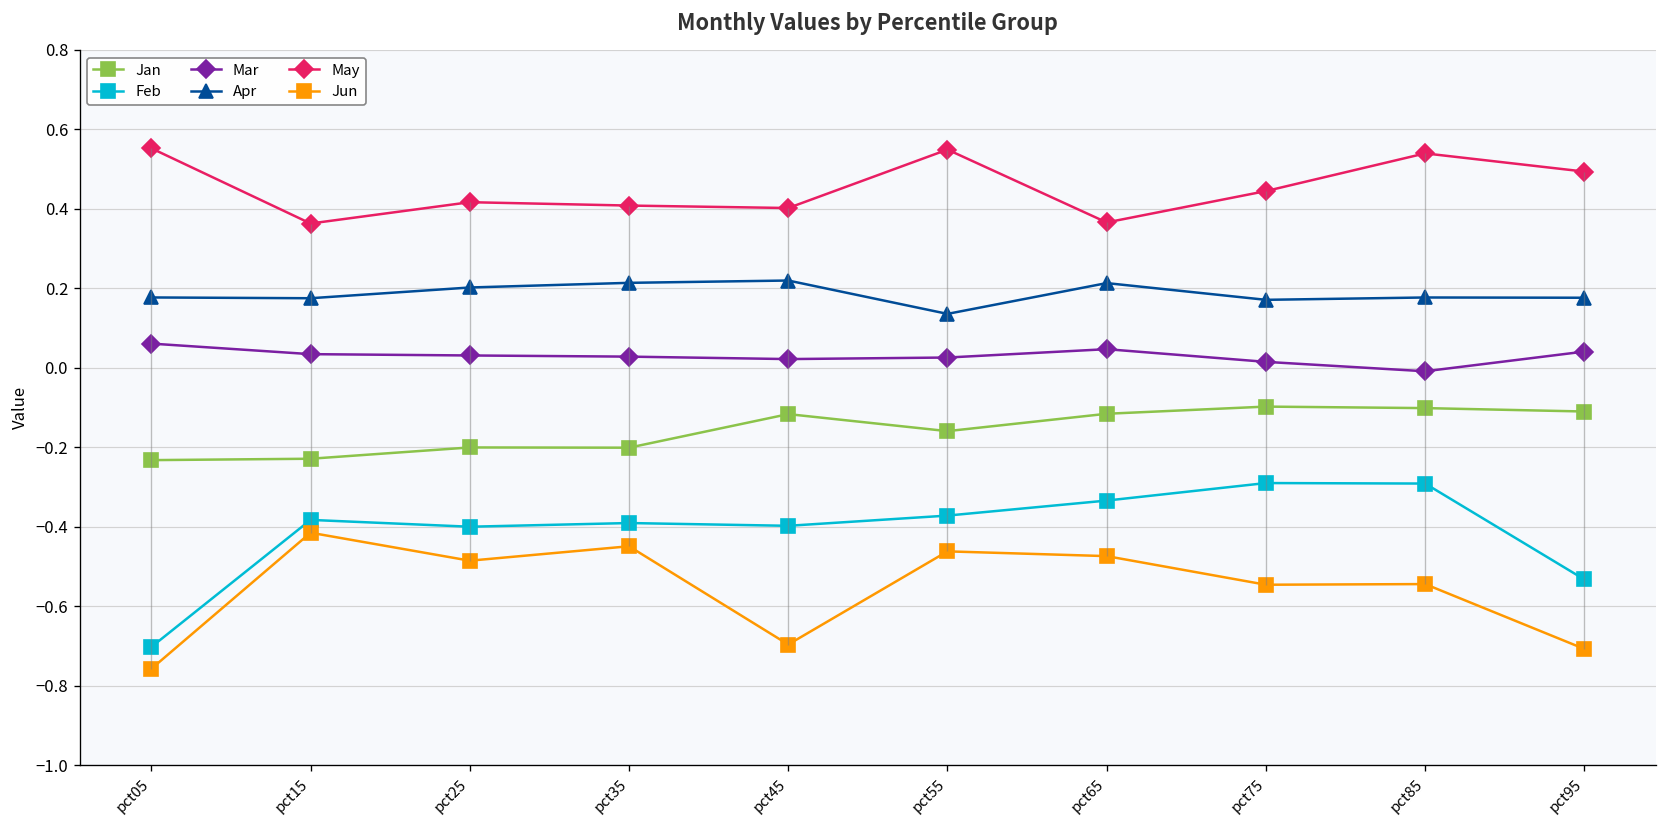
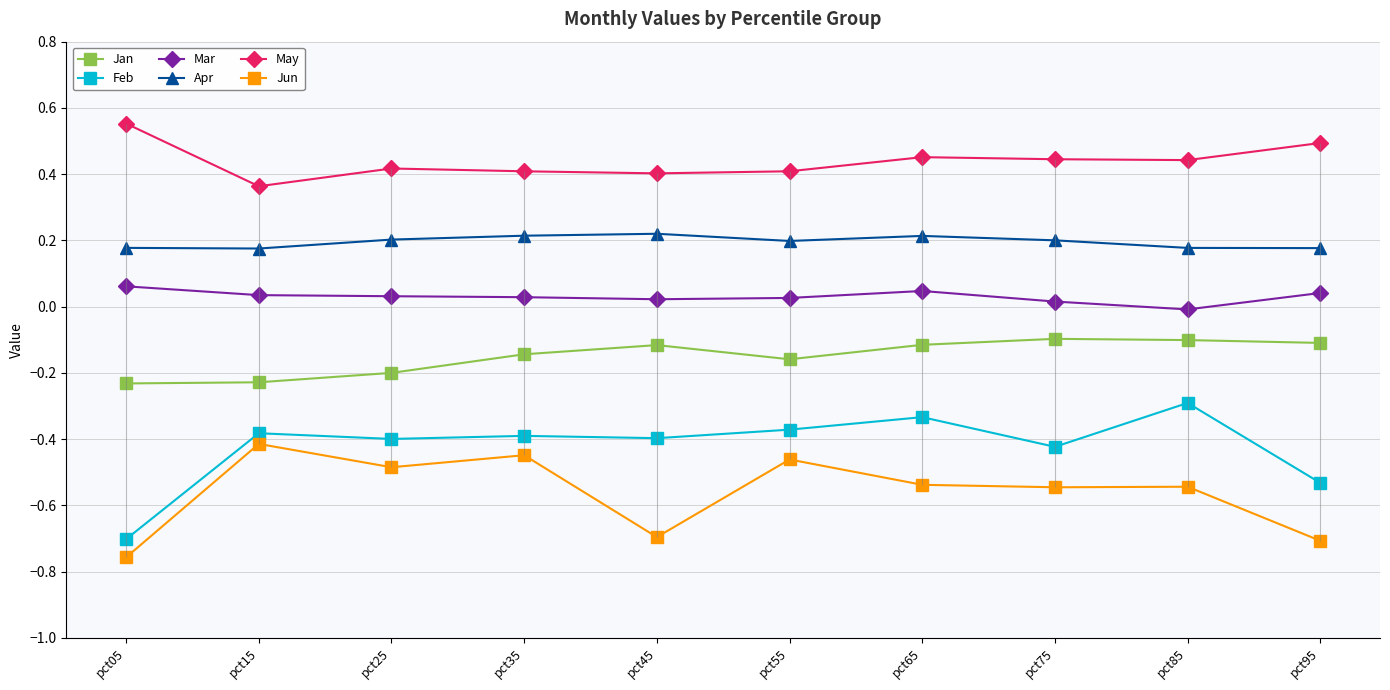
  {
    "Jan": {
      "pct05": -0.23,
      "pct15": -0.23,
      "pct25": -0.20,
-     "pct35": -0.20,
+     "pct35": -0.14,
      "pct45": -0.12,
      "pct55": -0.16,
      "pct65": -0.12,
      "pct75": -0.10,
      "pct85": -0.10,
      "pct95": -0.11
    },
    "Feb": {
      "pct05": -0.70,
      "pct15": -0.38,
      "pct25": -0.40,
      "pct35": -0.39,
      "pct45": -0.40,
      "pct55": -0.37,
      "pct65": -0.33,
-     "pct75": -0.29,
+     "pct75": -0.42,
      "pct85": -0.29,
      "pct95": -0.53
    },
    "Mar": {
      "pct05": 0.06,
      "pct15": 0.03,
      "pct25": 0.03,
      "pct35": 0.03,
      "pct45": 0.02,
      "pct55": 0.03,
      "pct65": 0.05,
      "pct75": 0.02,
      "pct85": -0.01,
      "pct95": 0.04
    },
    "Apr": {
      "pct05": 0.18,
      "pct15": 0.18,
      "pct25": 0.20,
      "pct35": 0.21,
      "pct45": 0.22,
-     "pct55": 0.14,
+     "pct55": 0.20,
      "pct65": 0.21,
-     "pct75": 0.17,
+     "pct75": 0.20,
      "pct85": 0.18,
      "pct95": 0.18
    },
    "May": {
      "pct05": 0.55,
      "pct15": 0.36,
      "pct25": 0.42,
      "pct35": 0.41,
      "pct45": 0.40,
-     "pct55": 0.55,
-     "pct65": 0.37,
+     "pct55": 0.41,
+     "pct65": 0.45,
      "pct75": 0.45,
-     "pct85": 0.54,
+     "pct85": 0.44,
      "pct95": 0.49
    },
    "Jun": {
      "pct05": -0.76,
      "pct15": -0.41,
      "pct25": -0.48,
      "pct35": -0.45,
      "pct45": -0.70,
      "pct55": -0.46,
-     "pct65": -0.47,
+     "pct65": -0.54,
      "pct75": -0.55,
      "pct85": -0.54,
      "pct95": -0.71
    }
  }
